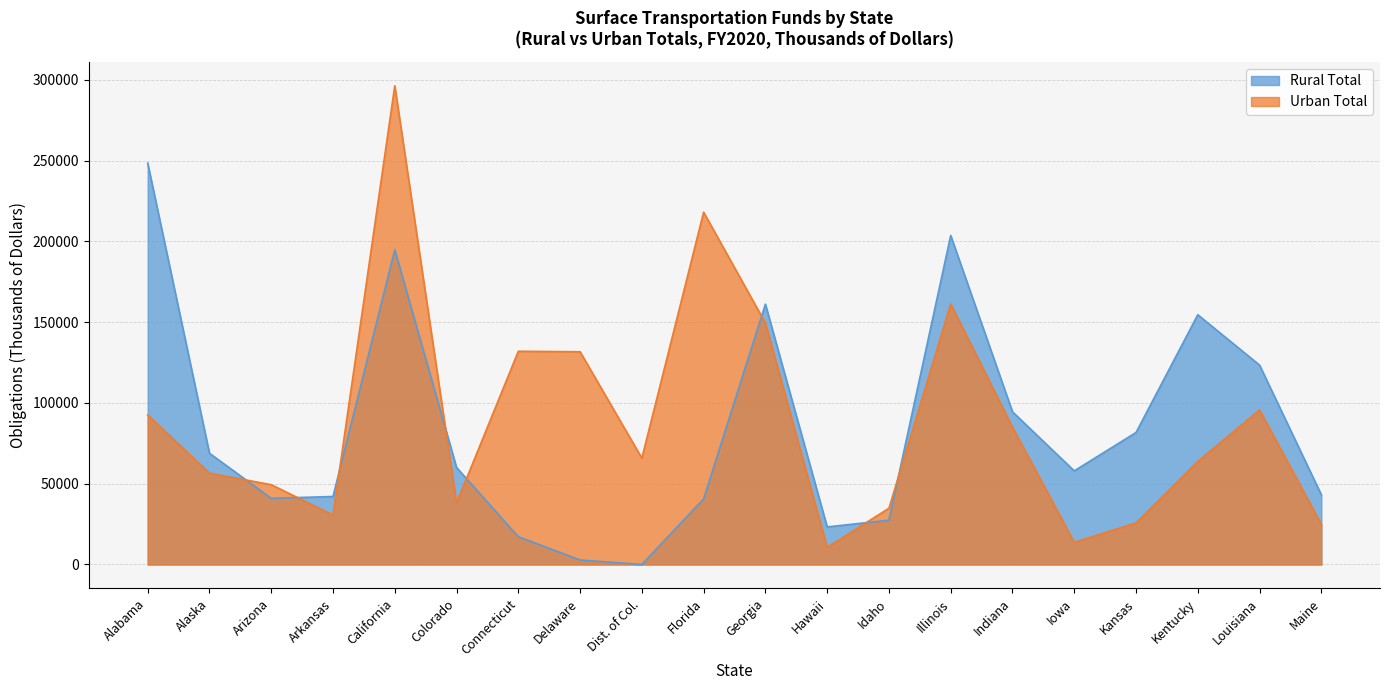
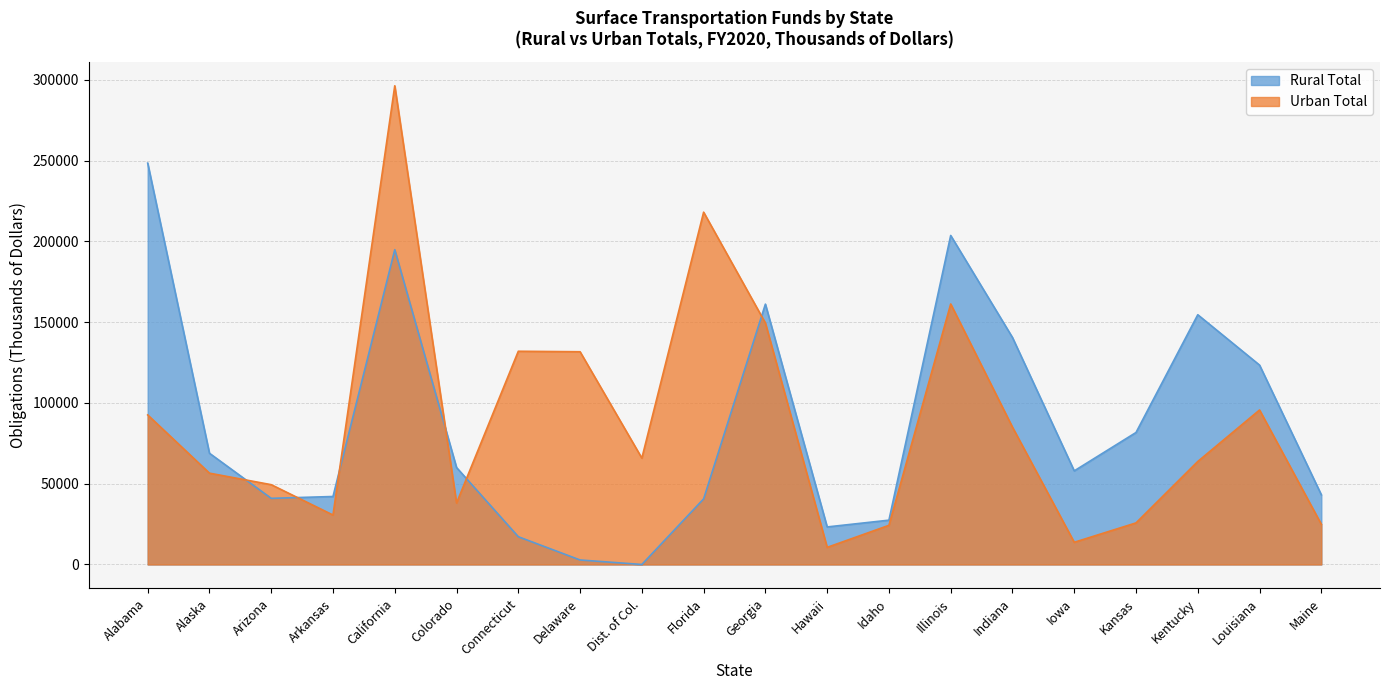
  {
    "Rural Total": {
      "Alabama": 248000,
      "Alaska": 69000,
      "Arizona": 41000,
      "Arkansas": 42000,
      "California": 195000,
      "Colorado": 60000,
      "Connecticut": 17000,
      "Delaware": 3000,
      "Dist. of Col.": 0,
      "Florida": 41000,
      "Georgia": 161000,
      "Hawaii": 23000,
      "Idaho": 27000,
      "Illinois": 204000,
-     "Indiana": 95000,
+     "Indiana": 140000,
      "Iowa": 58000,
      "Kansas": 82000,
      "Kentucky": 155000,
      "Louisiana": 123000,
      "Maine": 43000
    },
    "Urban Total": {
      "Alabama": 93000,
      "Alaska": 57000,
      "Arizona": 49000,
      "Arkansas": 31000,
      "California": 296000,
      "Colorado": 38000,
      "Connecticut": 132000,
      "Delaware": 132000,
      "Dist. of Col.": 66000,
      "Florida": 218000,
      "Georgia": 149000,
      "Hawaii": 11000,
-     "Idaho": 35000,
+     "Idaho": 24000,
      "Illinois": 161000,
      "Indiana": 85000,
      "Iowa": 14000,
      "Kansas": 26000,
      "Kentucky": 64000,
      "Louisiana": 96000,
      "Maine": 25000
    }
  }
